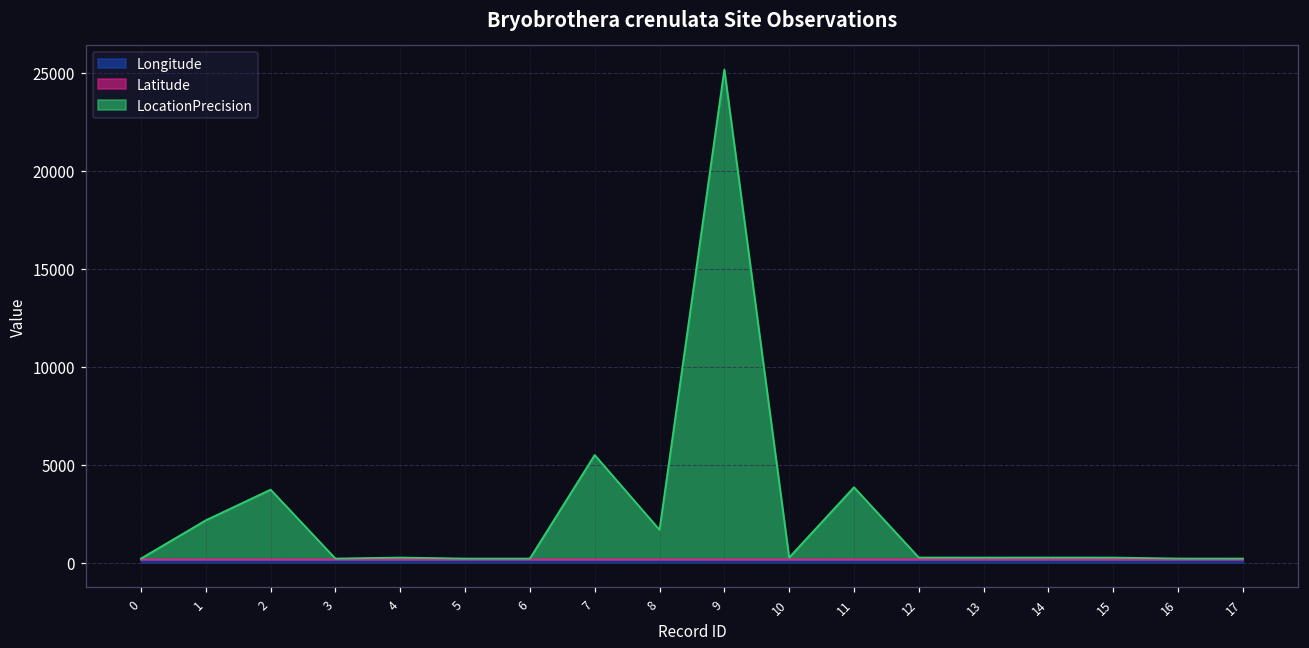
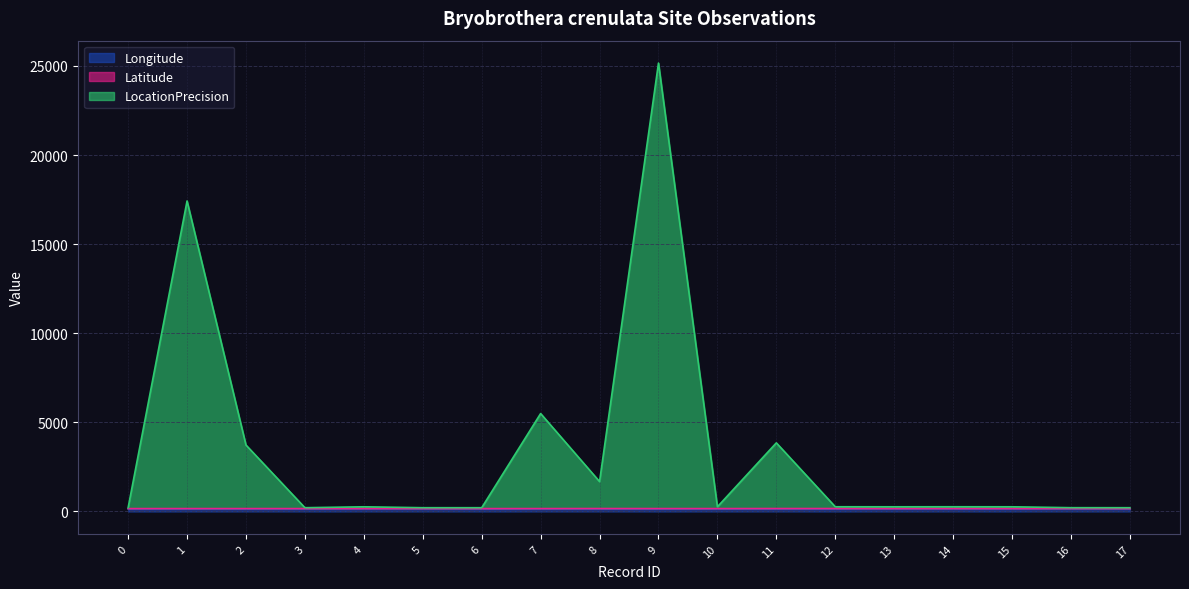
  {
    "Latitude": {
      "1": 100,
      "2": 100,
      "7": 100,
      "8": 100,
      "9": 100,
      "11": 100
    },
    "LocationPrecision": {
-     "1": 2000,
+     "1": 17300,
      "2": 3600,
      "7": 5300,
      "8": 1500,
      "9": 25000,
      "11": 3700
    }
  }
